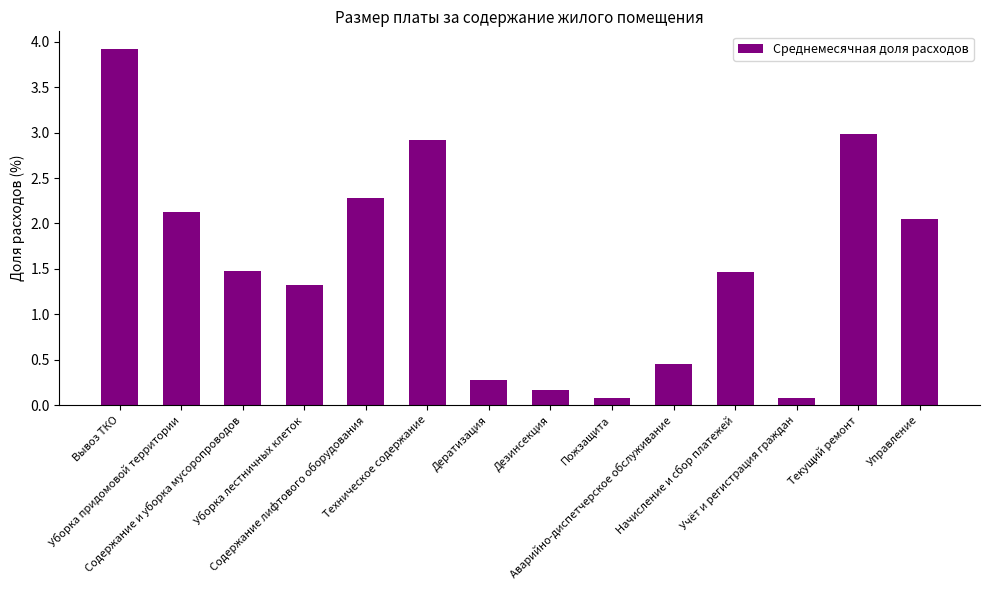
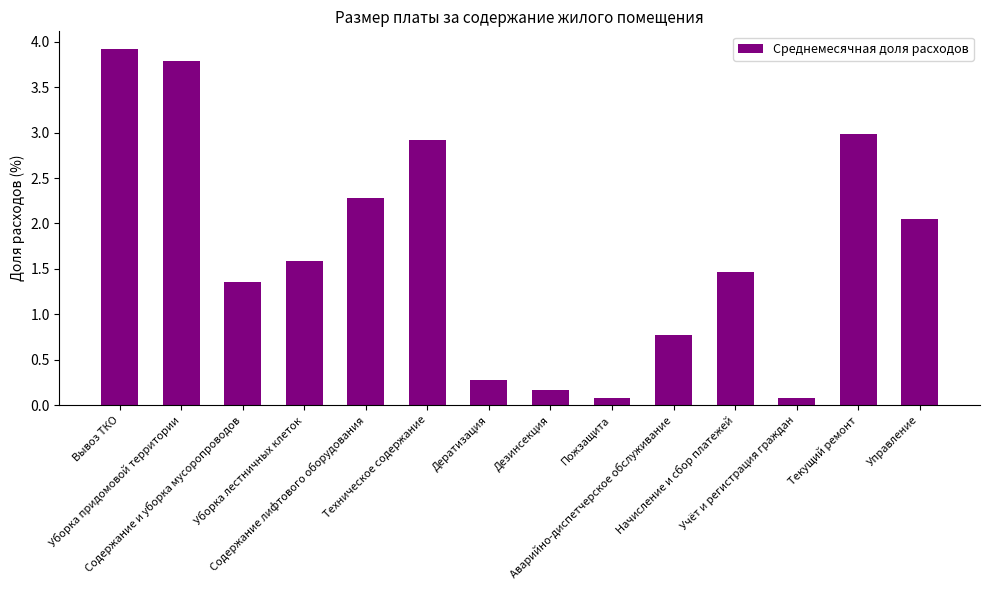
  {
    "Вывоз ТКО": 3.9,
-   "Уборка придомовой территории": 2.1,
-   "Содержание и уборка мусоропроводов": 1.5,
-   "Уборка лестничных клеток": 1.3,
+   "Уборка придомовой территории": 3.8,
+   "Содержание и уборка мусоропроводов": 1.4,
+   "Уборка лестничных клеток": 1.6,
    "Содержание лифтового оборудования": 2.3,
    "Техническое содержание": 2.9,
    "Дератизация": 0.3,
    "Дезинсекция": 0.2,
    "Пожзащита": 0.1,
-   "Аварийно-диспетчерское обслуживание": 0.5,
+   "Аварийно-диспетчерское обслуживание": 0.8,
    "Начисление и сбор платежей": 1.5,
    "Учёт и регистрация граждан": 0.1,
    "Текущий ремонт": 3.0,
    "Управление": 2.1
  }
